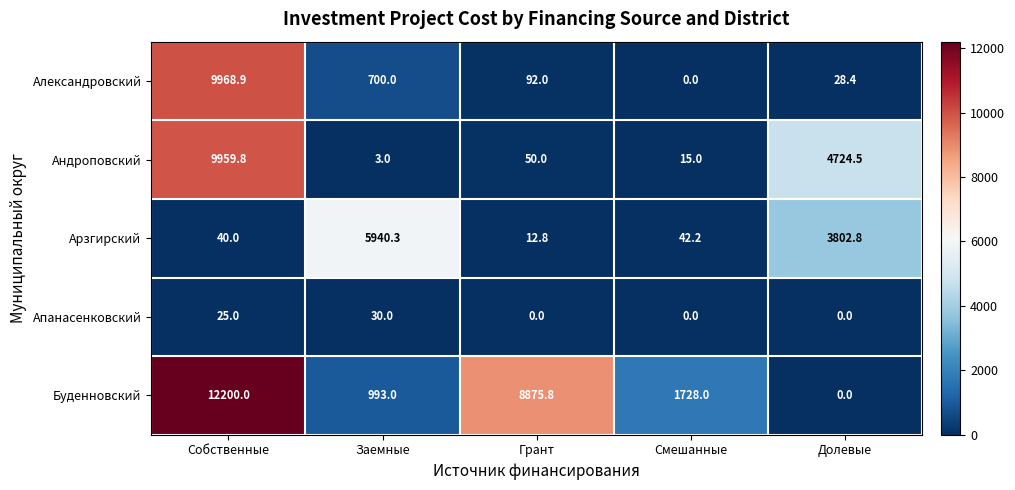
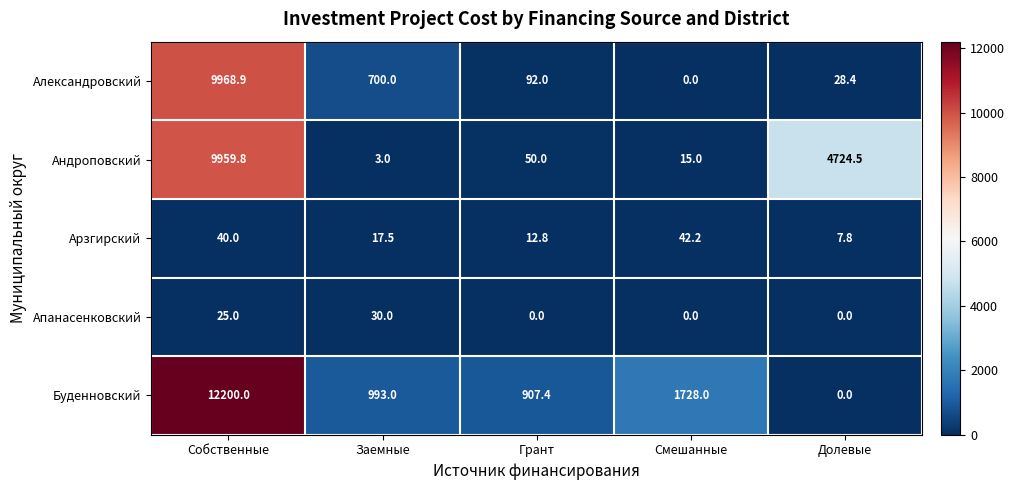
  {
    "Александровский": {
      "Собственные": 9968.9,
      "Заемные": 700.0,
      "Грант": 92.0,
      "Смешанные": 0.0,
      "Долевые": 28.4
    },
    "Андроповский": {
      "Собственные": 9959.8,
      "Заемные": 3.0,
      "Грант": 50.0,
      "Смешанные": 15.0,
      "Долевые": 4724.5
    },
    "Арзгирский": {
      "Собственные": 40.0,
-     "Заемные": 5940.3,
+     "Заемные": 17.5,
      "Грант": 12.8,
      "Смешанные": 42.2,
-     "Долевые": 3802.8
+     "Долевые": 7.8
    },
    "Апанасенковский": {
      "Собственные": 25.0,
      "Заемные": 30.0,
      "Грант": 0.0,
      "Смешанные": 0.0,
      "Долевые": 0.0
    },
    "Буденновский": {
      "Собственные": 12200.0,
      "Заемные": 993.0,
-     "Грант": 8875.8,
+     "Грант": 907.4,
      "Смешанные": 1728.0,
      "Долевые": 0.0
    }
  }
